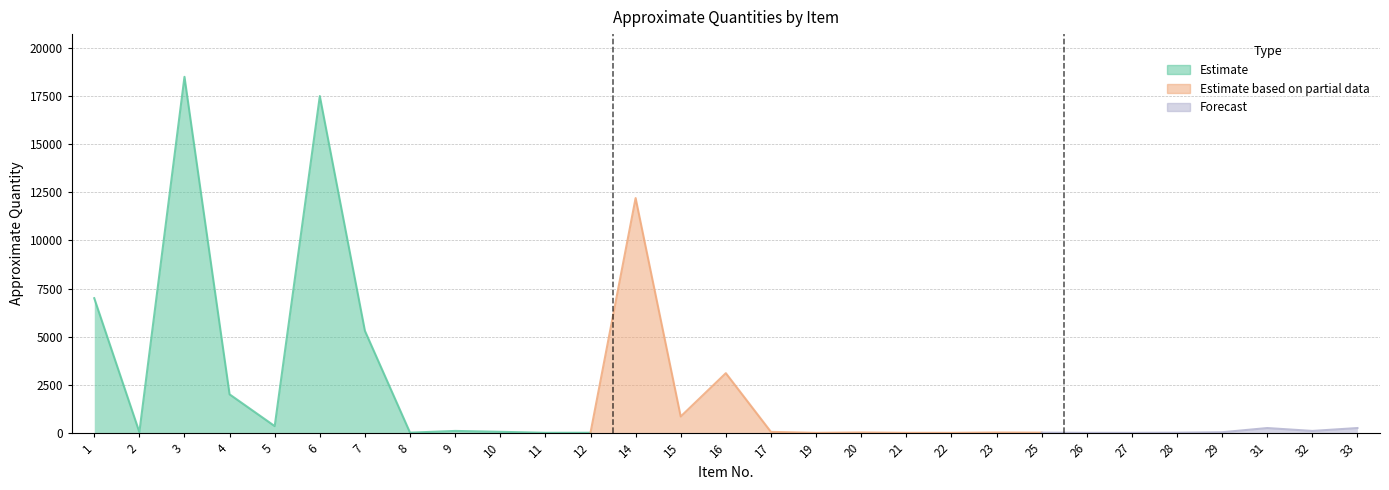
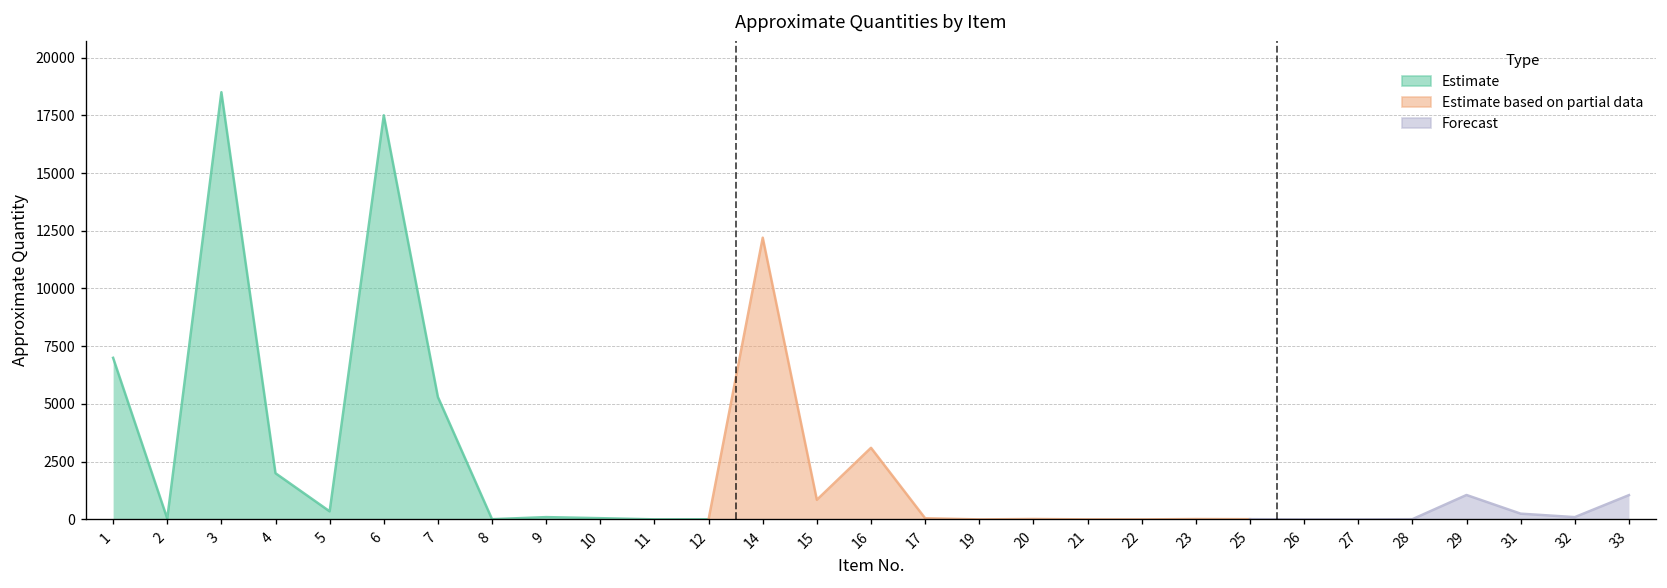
  {
    "Estimate": {
      "1": 7000,
      "2": 0,
      "3": 18500,
      "4": 2000,
      "5": 400,
      "6": 17500,
      "7": 5300,
      "8": 0,
      "9": 100,
      "10": 100,
      "11": 0
    },
    "Estimate based on partial data": {
      "14": 12200,
      "15": 900,
      "16": 3100,
      "17": 100,
      "19": 0,
      "20": 0,
      "21": 0,
      "22": 0,
      "23": 0
    },
    "Forecast": {
      "26": 0,
      "27": 0,
      "28": 0,
-     "29": 0,
+     "29": 1100,
      "31": 300,
      "32": 100,
-     "33": 300
+     "33": 1100
    }
  }
